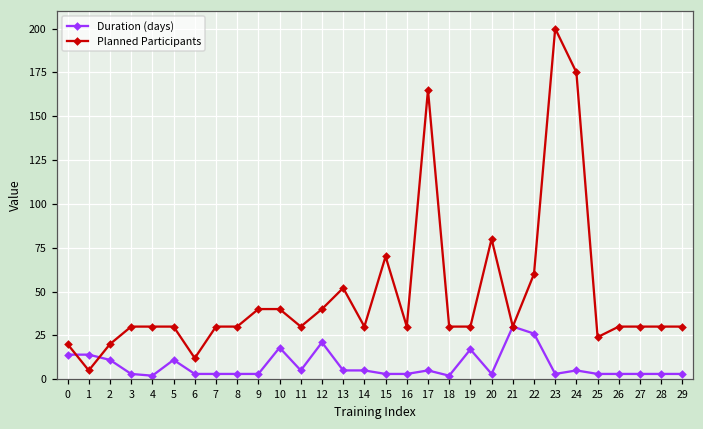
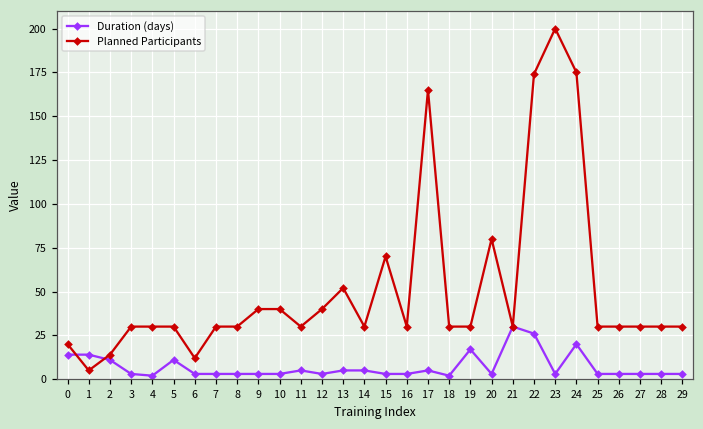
  {
    "Duration (days)": {
      "0": 14,
      "1": 14,
      "2": 11,
      "3": 3,
      "4": 2,
      "5": 11,
      "6": 3,
      "7": 3,
      "8": 3,
      "9": 3,
-     "10": 18,
+     "10": 3,
      "11": 5,
-     "12": 21,
+     "12": 3,
      "13": 5,
      "14": 5,
      "15": 3,
      "16": 3,
      "17": 5,
      "18": 2,
      "19": 17,
      "20": 3,
      "22": 26,
      "23": 3,
-     "24": 5,
+     "24": 20,
      "25": 3,
      "26": 3,
      "27": 3,
      "28": 3,
      "29": 3
    },
    "Planned Participants": {
      "0": 20,
      "1": 5,
-     "2": 20,
+     "2": 14,
      "3": 30,
      "4": 30,
      "5": 30,
      "6": 12,
      "7": 30,
      "8": 30,
      "9": 40,
      "10": 40,
      "11": 30,
      "12": 40,
      "13": 52,
      "14": 30,
      "15": 70,
      "16": 30,
      "17": 165,
      "18": 30,
      "19": 30,
      "20": 80,
-     "22": 60,
+     "22": 174,
      "23": 200,
      "24": 175,
-     "25": 24,
+     "25": 30,
      "26": 30,
      "27": 30,
      "28": 30,
      "29": 30
    }
  }
